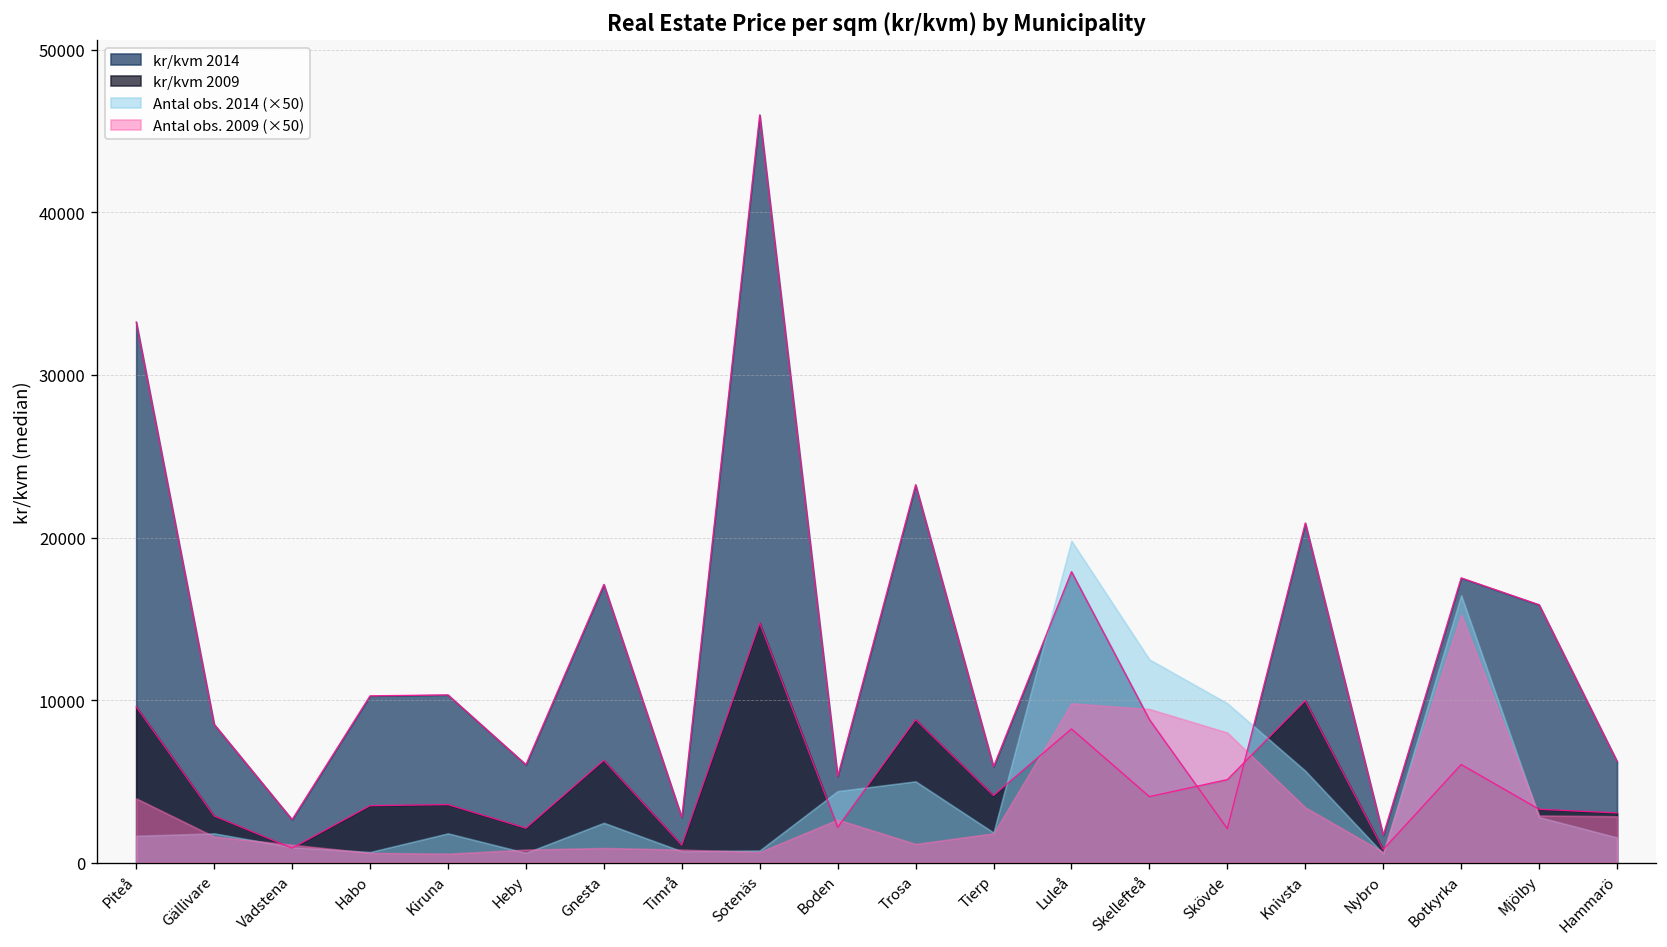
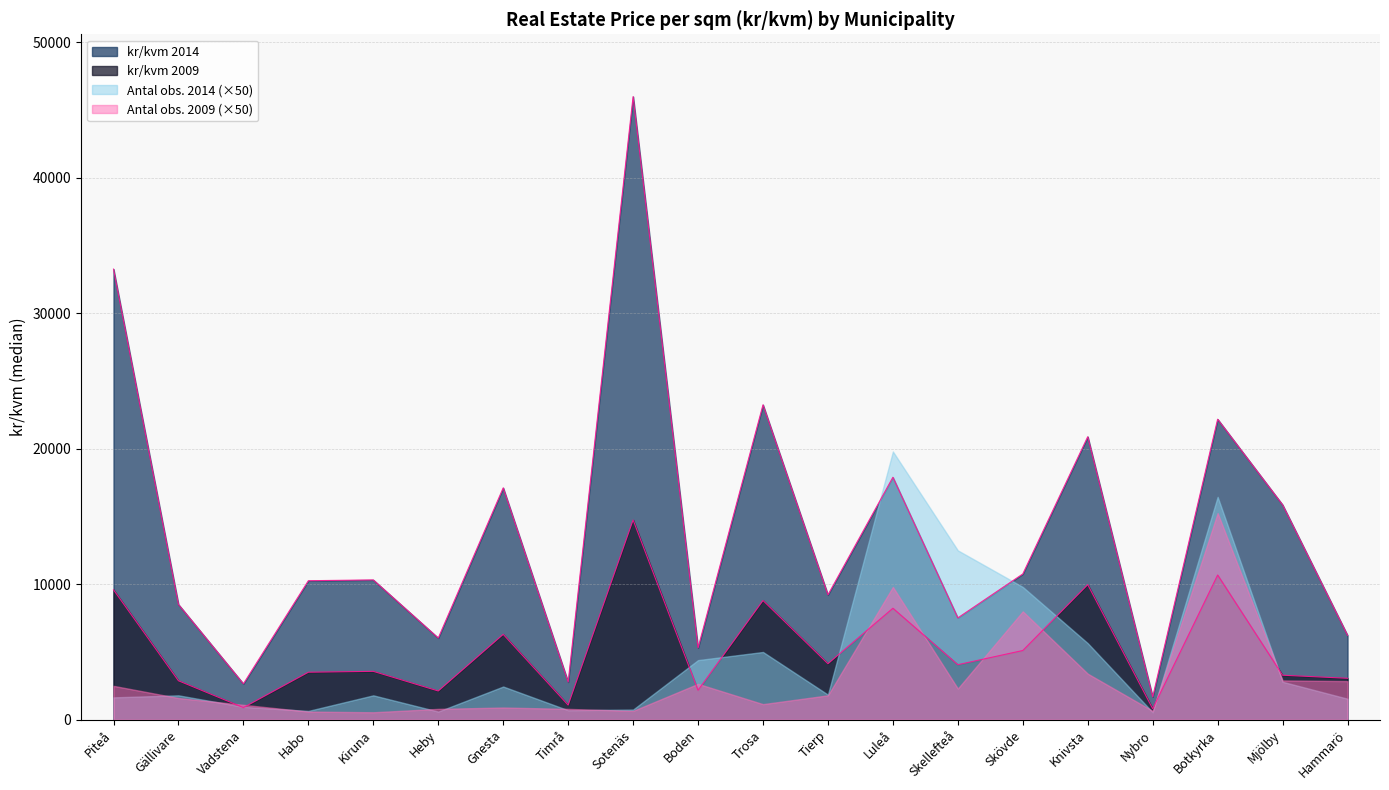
  {
    "kr/kvm 2014": {
      "Piteå": 33300,
      "Gällivare": 8500,
      "Vadstena": 2700,
      "Habo": 10300,
      "Kiruna": 10300,
      "Heby": 6000,
      "Gnesta": 17100,
      "Timrå": 2800,
      "Sotenäs": 46000,
      "Boden": 5300,
      "Trosa": 23200,
-     "Tierp": 5900,
+     "Tierp": 9200,
      "Luleå": 17900,
-     "Skellefteå": 8800,
-     "Skövde": 2100,
+     "Skellefteå": 7500,
+     "Skövde": 10800,
      "Knivsta": 20900,
      "Nybro": 1700,
-     "Botkyrka": 17500,
+     "Botkyrka": 22200,
      "Mjölby": 15900,
      "Hammarö": 6200
    },
    "kr/kvm 2009": {
      "Piteå": 9600,
      "Gällivare": 2900,
      "Habo": 3500,
      "Kiruna": 3600,
      "Heby": 2100,
      "Gnesta": 6300,
      "Timrå": 1100,
      "Sotenäs": 14700,
      "Boden": 2200,
      "Trosa": 8800,
      "Tierp": 4100,
      "Luleå": 8200,
      "Skellefteå": 4100,
      "Skövde": 5100,
      "Knivsta": 10000,
-     "Botkyrka": 6000,
+     "Botkyrka": 10700,
      "Mjölby": 3300,
      "Hammarö": 3100
    },
    "Antal obs. 2014 (×50)": {
      "Piteå": 1700,
      "Gällivare": 1800,
      "Kiruna": 1800,
      "Heby": 600,
      "Gnesta": 2500,
      "Boden": 4400,
      "Trosa": 5000,
      "Luleå": 19800,
      "Skellefteå": 12500,
      "Skövde": 9800,
      "Knivsta": 5700,
      "Botkyrka": 16500,
      "Hammarö": 1600
    },
    "Antal obs. 2009 (×50)": {
-     "Piteå": 4000,
+     "Piteå": 2500,
      "Gällivare": 1600,
      "Kiruna": 600,
      "Heby": 800,
      "Gnesta": 900,
      "Boden": 2700,
      "Trosa": 1200,
      "Luleå": 9800,
-     "Skellefteå": 9500,
+     "Skellefteå": 2300,
      "Skövde": 8000,
      "Knivsta": 3400,
      "Botkyrka": 15300,
      "Hammarö": 2900
    }
  }
